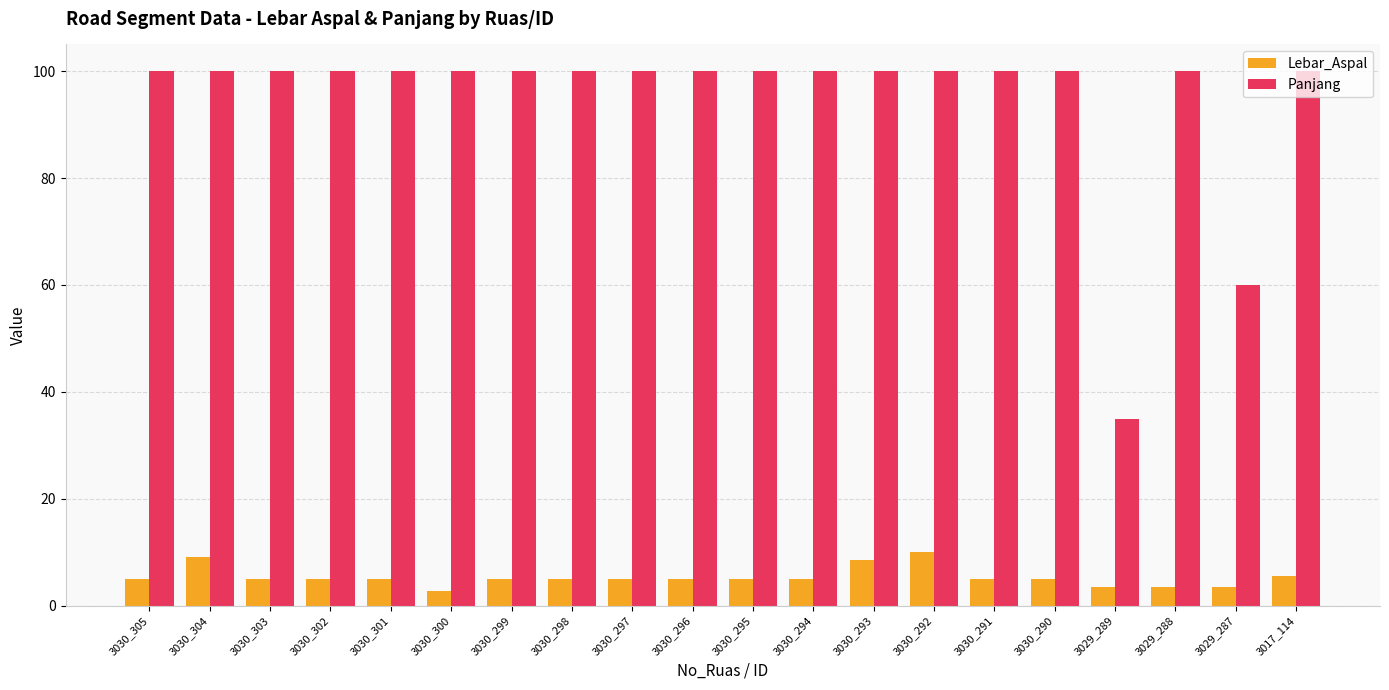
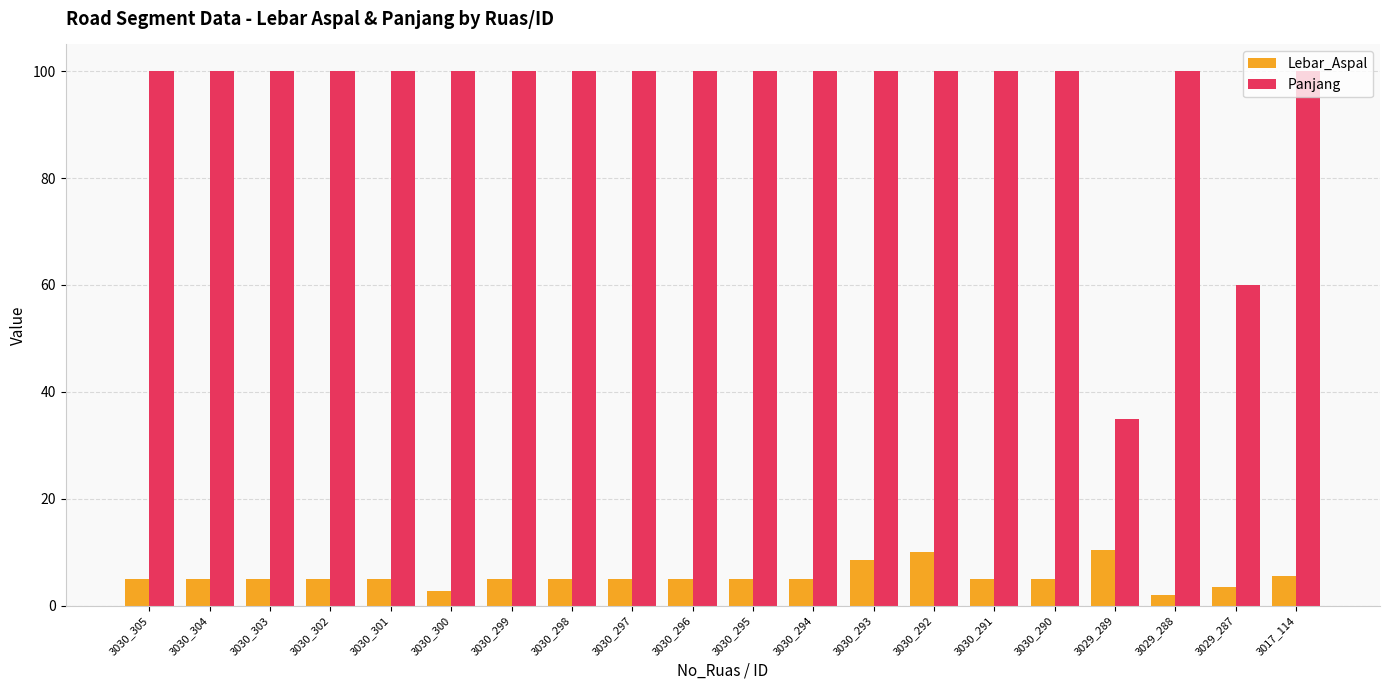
  {
    "Lebar_Aspal": {
      "3030_305": 5,
-     "3030_304": 9,
+     "3030_304": 5,
      "3030_303": 5,
      "3030_302": 5,
      "3030_301": 5,
      "3030_300": 3,
      "3030_299": 5,
      "3030_298": 5,
      "3030_297": 5,
      "3030_296": 5,
      "3030_295": 5,
      "3030_294": 5,
      "3030_293": 9,
      "3030_292": 10,
      "3030_291": 5,
      "3030_290": 5,
-     "3029_289": 4,
-     "3029_288": 4,
+     "3029_289": 10,
+     "3029_288": 2,
      "3029_287": 4,
      "3017_114": 6
    },
    "Panjang": {
      "3030_305": 100,
      "3030_304": 100,
      "3030_303": 100,
      "3030_302": 100,
      "3030_301": 100,
      "3030_300": 100,
      "3030_299": 100,
      "3030_298": 100,
      "3030_297": 100,
      "3030_296": 100,
      "3030_295": 100,
      "3030_294": 100,
      "3030_293": 100,
      "3030_292": 100,
      "3030_291": 100,
      "3030_290": 100,
      "3029_289": 35,
      "3029_288": 100,
      "3029_287": 60
    }
  }
